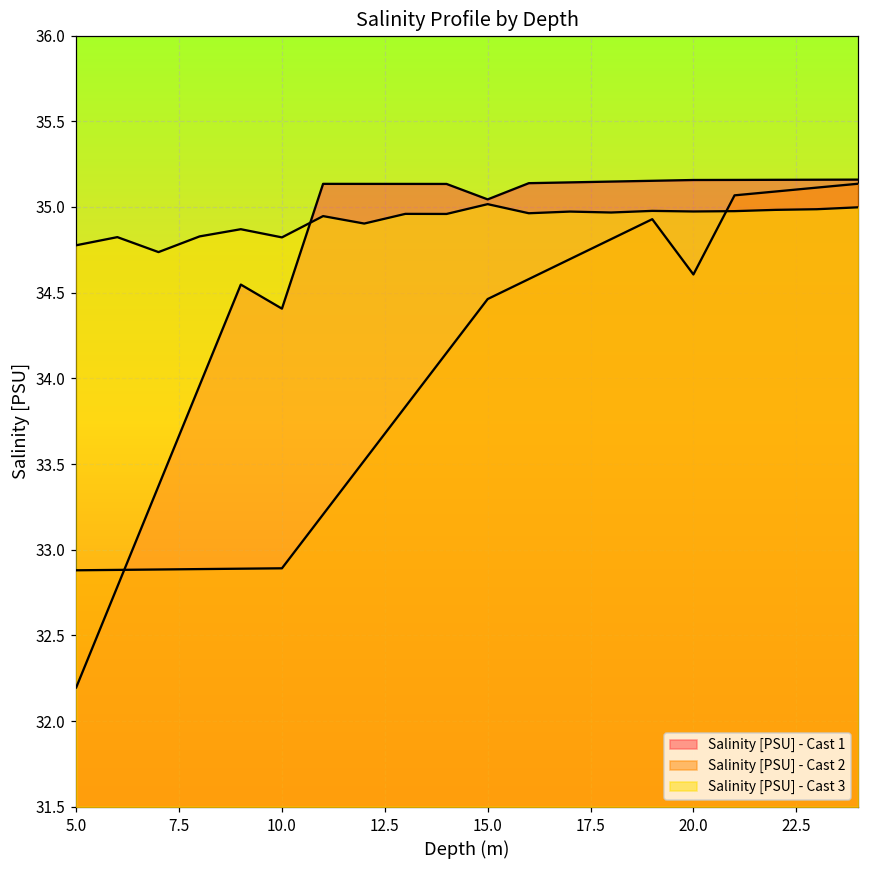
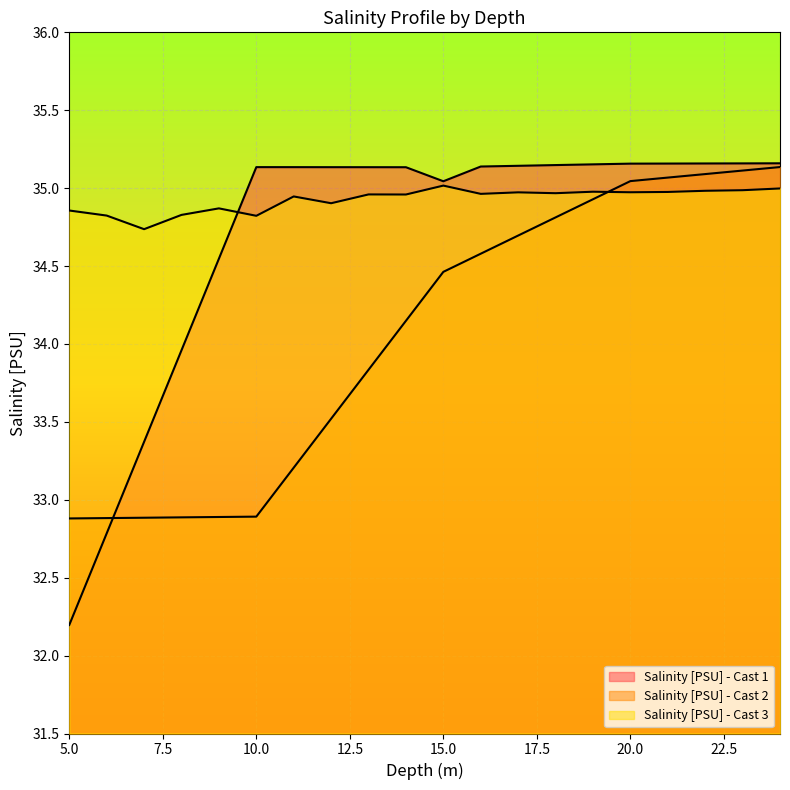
  {
    "Salinity [PSU] - Cast 1": {
      "5.0": 32.20,
-     "10.0": 34.41,
+     "10.0": 35.13,
      "15.0": 35.04,
      "20.0": 35.16
    },
    "Salinity [PSU] - Cast 2": {
      "5.0": 32.88,
      "10.0": 32.89,
      "15.0": 34.46,
-     "20.0": 34.61
+     "20.0": 35.05
    },
    "Salinity [PSU] - Cast 3": {
-     "5.0": 34.78,
+     "5.0": 34.86,
      "10.0": 34.82,
      "15.0": 35.02,
      "20.0": 34.97
    }
  }
